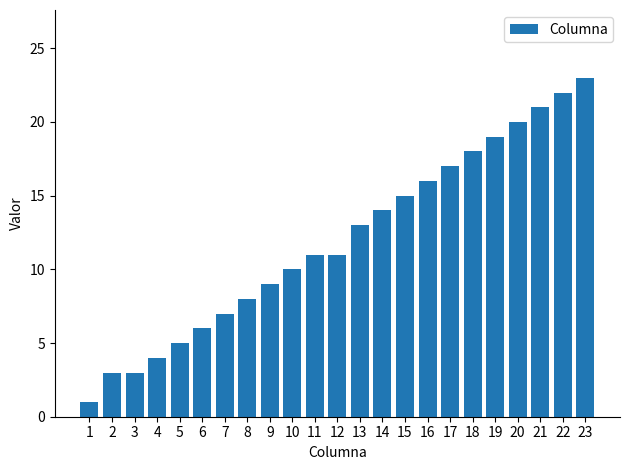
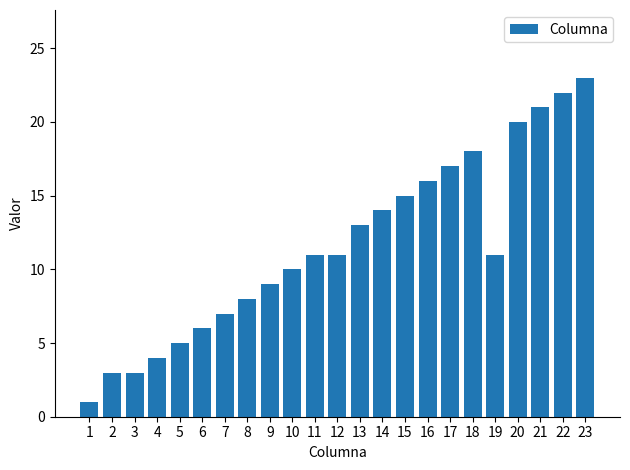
  {
    "1": 1,
    "2": 3,
    "3": 3,
    "4": 4,
    "5": 5,
    "6": 6,
    "7": 7,
    "8": 8,
    "9": 9,
    "10": 10,
    "11": 11,
    "12": 11,
    "13": 13,
    "14": 14,
    "15": 15,
    "16": 16,
    "17": 17,
    "18": 18,
-   "19": 19,
+   "19": 11,
    "20": 20,
    "21": 21,
    "22": 22,
    "23": 23
  }
